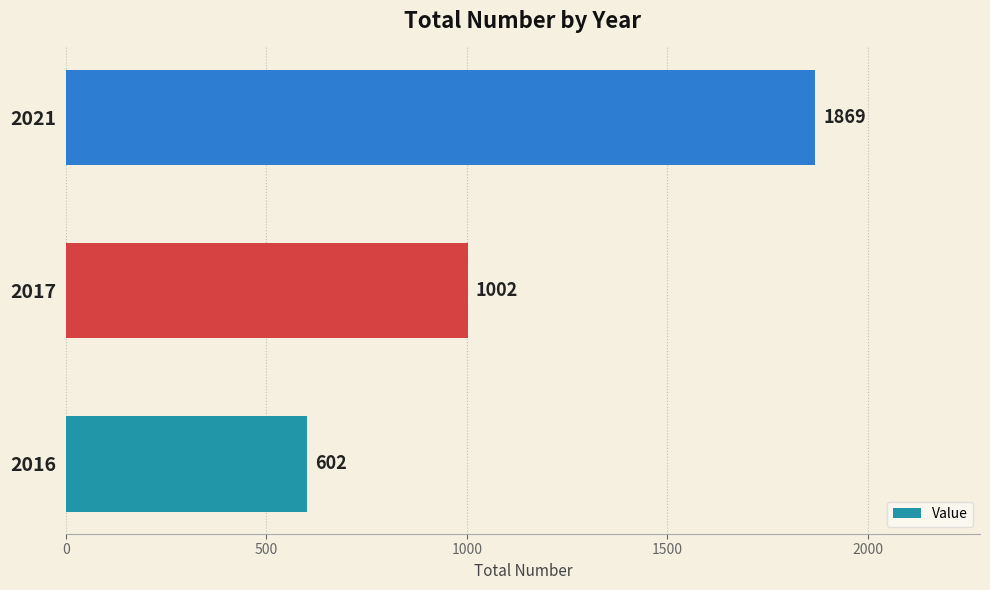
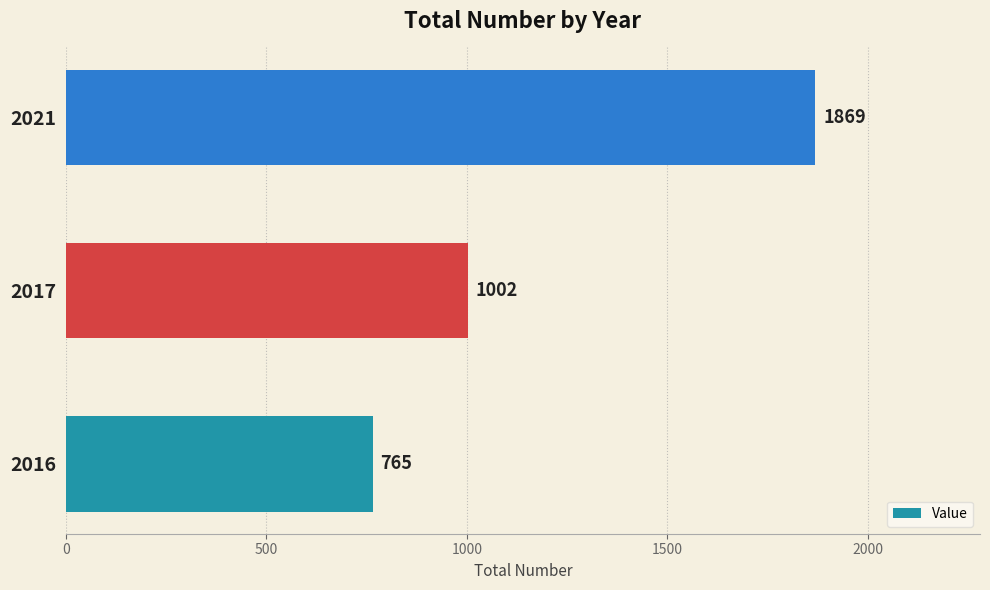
  {
    "2021": 1869,
    "2017": 1002,
-   "2016": 602
+   "2016": 765
  }
